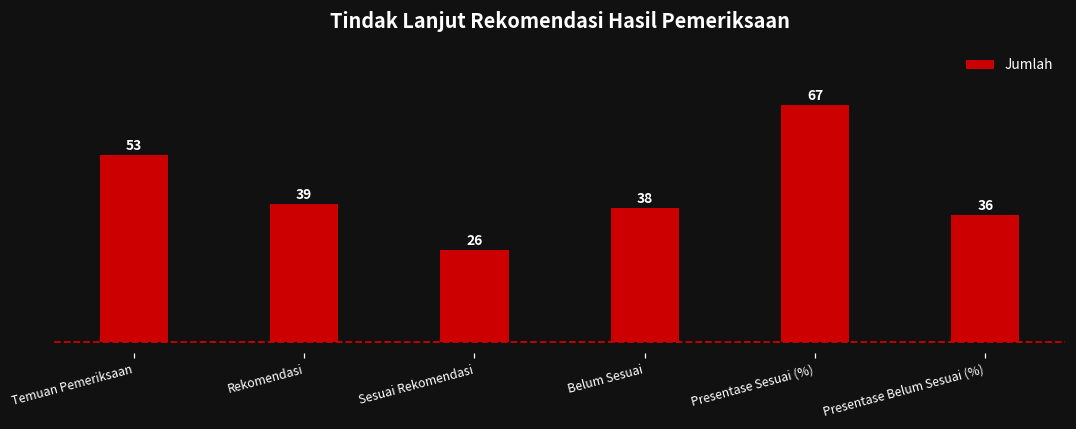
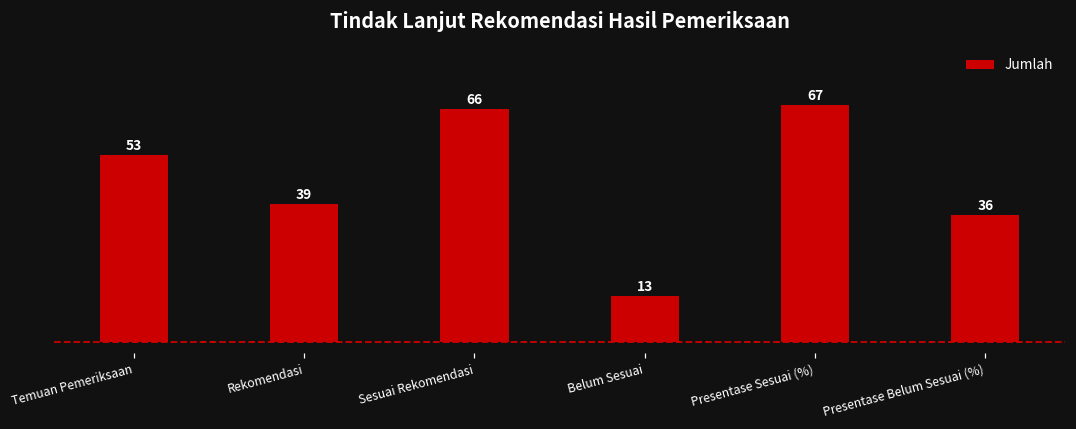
  {
    "Temuan Pemeriksaan": 53,
    "Rekomendasi": 39,
-   "Sesuai Rekomendasi": 26,
-   "Belum Sesuai": 38,
+   "Sesuai Rekomendasi": 66,
+   "Belum Sesuai": 13,
    "Presentase Sesuai (%)": 67,
    "Presentase Belum Sesuai (%)": 36
  }
